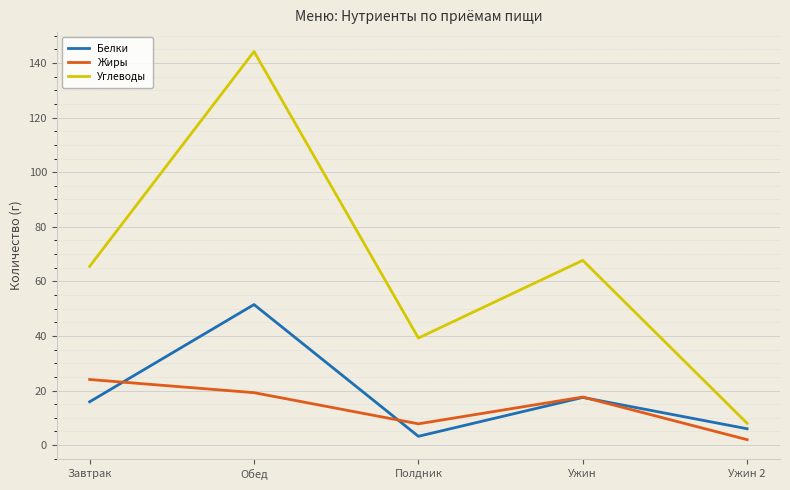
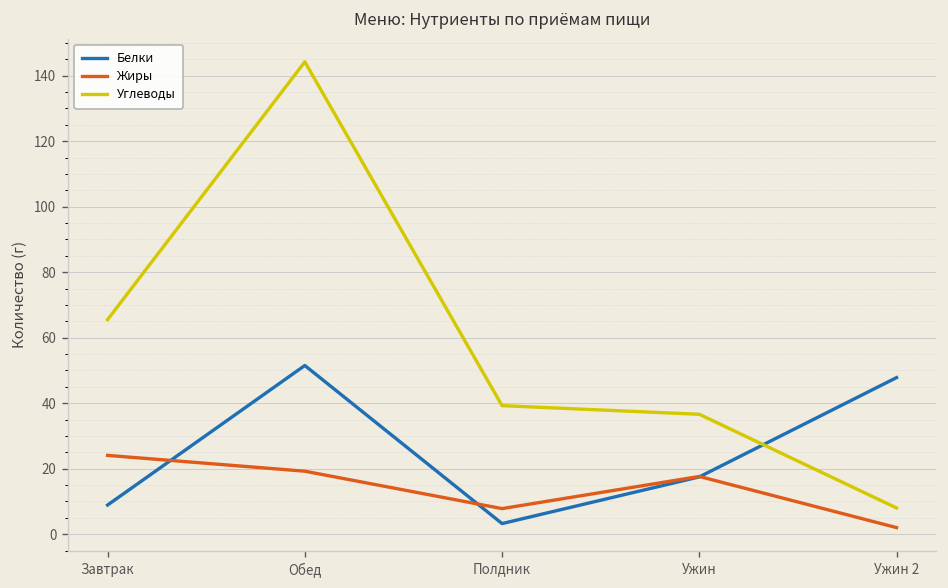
  {
    "Белки": {
-     "Завтрак": 16,
+     "Завтрак": 9,
      "Обед": 52,
      "Полдник": 3,
-     "Ужин 2": 6
+     "Ужин 2": 48
    },
    "Жиры": {
      "Завтрак": 24,
      "Обед": 19,
      "Полдник": 8,
      "Ужин 2": 2
    },
    "Углеводы": {
      "Завтрак": 66,
      "Обед": 144,
      "Полдник": 39,
-     "Ужин": 68,
+     "Ужин": 37,
      "Ужин 2": 8
    }
  }
